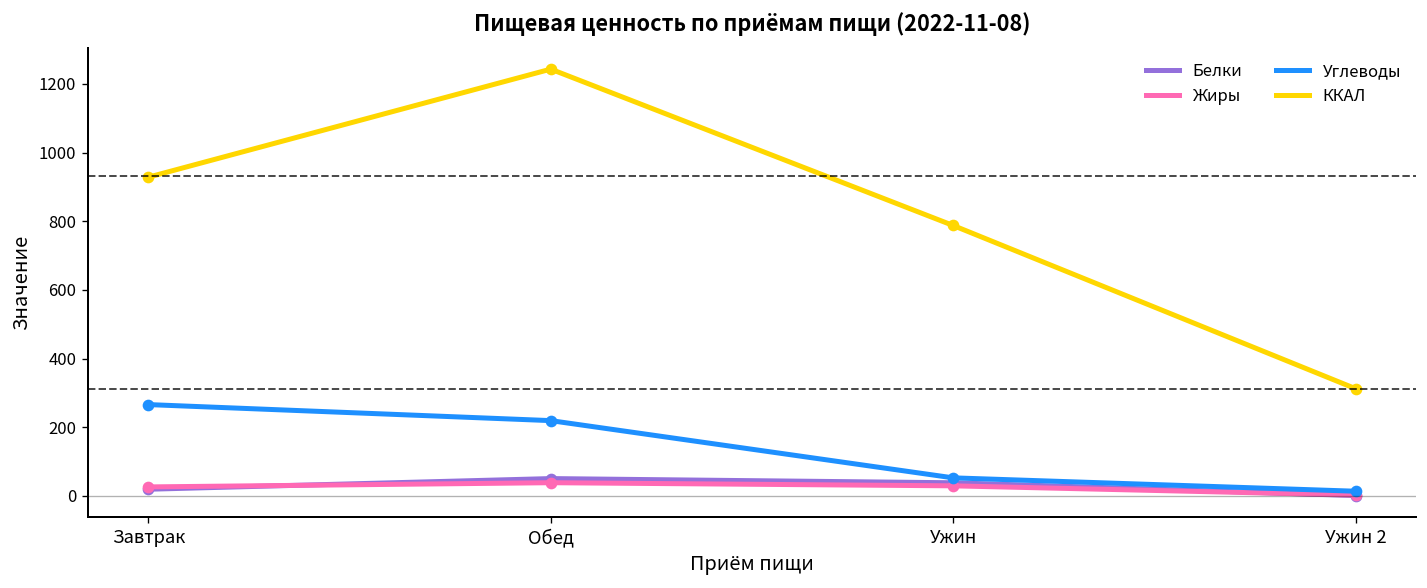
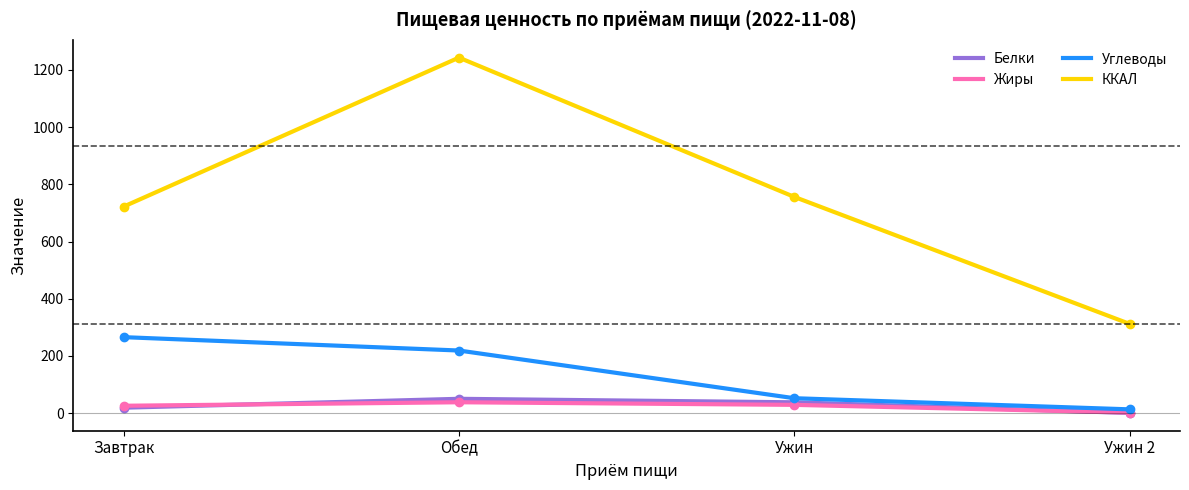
  {
    "Белки": {
      "Обед": 50,
      "Ужин": 40
    },
    "Жиры": {
      "Обед": 40,
      "Ужин": 30
    },
    "Углеводы": {
      "Завтрак": 270,
      "Обед": 220,
      "Ужин": 50,
      "Ужин 2": 10
    },
    "ККАЛ": {
-     "Завтрак": 930,
+     "Завтрак": 720,
      "Обед": 1240,
-     "Ужин": 790,
+     "Ужин": 760,
      "Ужин 2": 310
    }
  }
